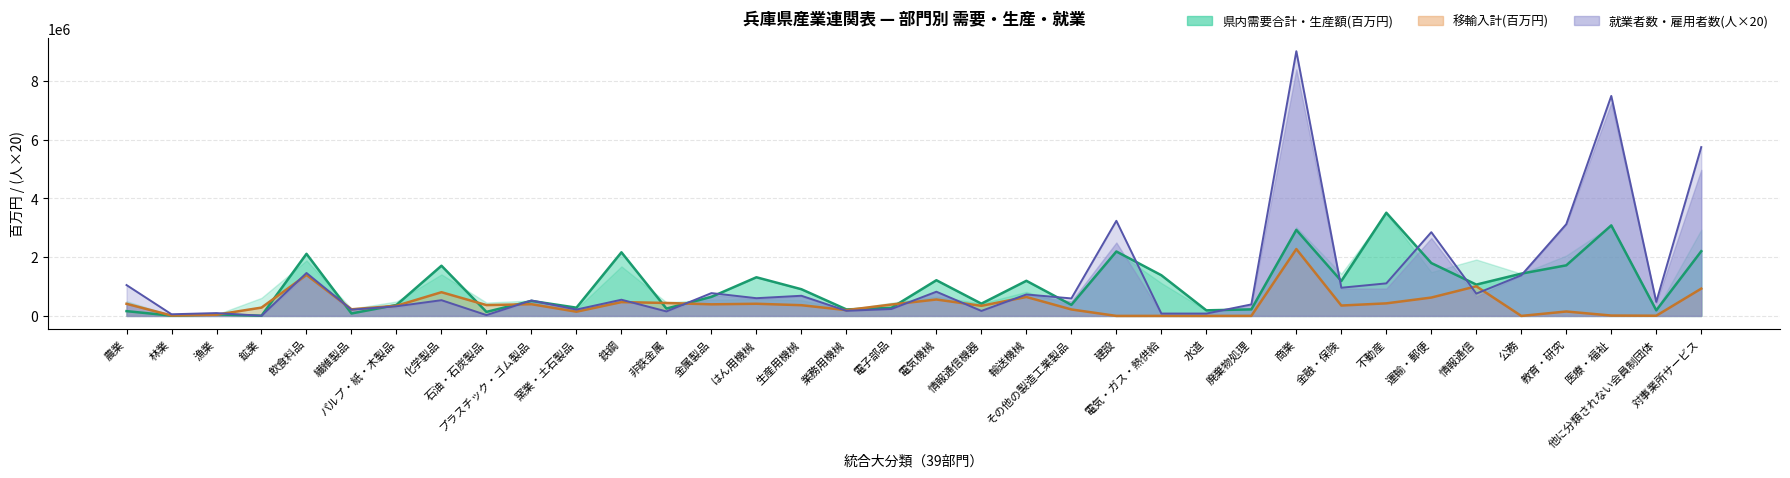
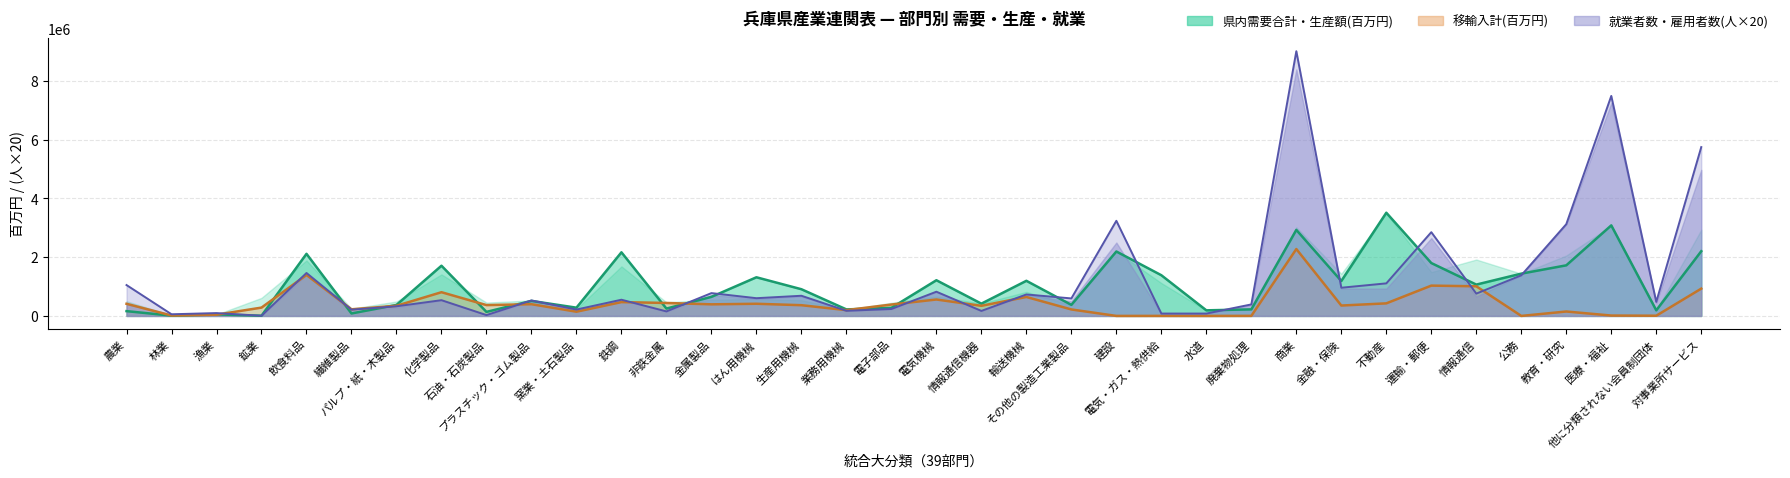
  {
    "移輸入計(百万円)": {
      "鉱業": 300000,
      "化学製品": 800000,
      "プラスチック・ゴム製品": 400000,
      "金属製品": 400000,
      "はん用機械": 400000,
      "生産用機械": 400000,
      "電気機械": 600000,
      "その他の製造工業製品": 200000,
      "建設": 0,
      "廃棄物処理": 0,
      "商業": 2300000,
      "金融・保険": 400000,
      "不動産": 400000,
-     "運輸・郵便": 600000,
+     "運輸・郵便": 1000000,
      "公務": 0,
      "教育・研究": 200000,
      "医療・福祉": 0,
      "他に分類されない会員制団体": 0,
      "対事業所サービス": 900000
    }
  }
